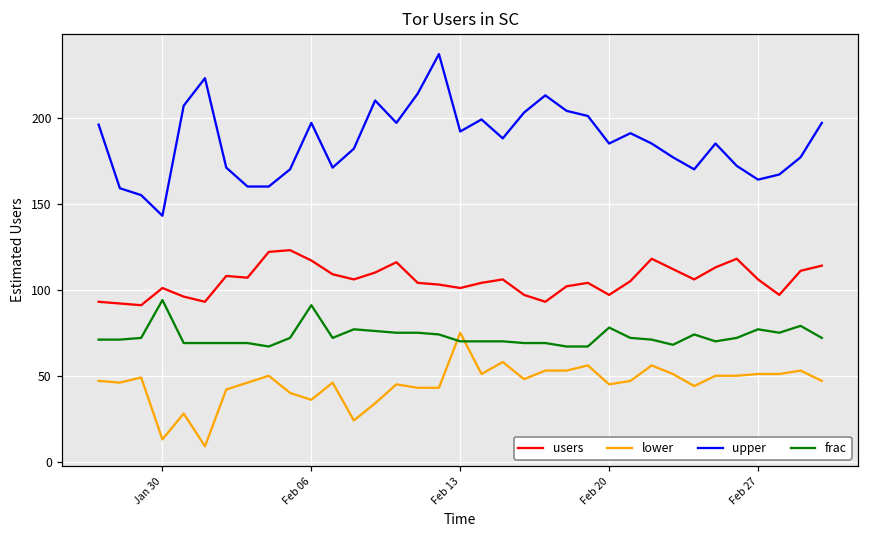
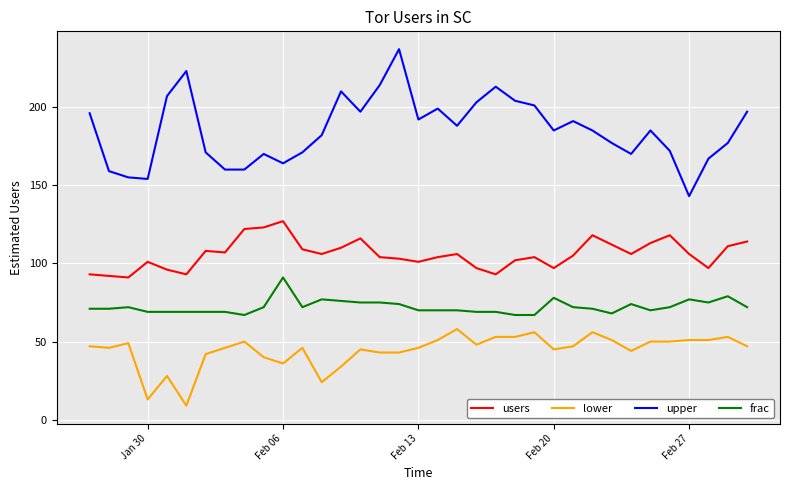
  {
    "users": {
      "Jan 30": 101,
-     "Feb 06": 117,
+     "Feb 06": 127,
      "Feb 13": 101,
      "Feb 20": 97,
      "Feb 27": 106
    },
    "lower": {
      "Jan 30": 13,
      "Feb 06": 36,
-     "Feb 13": 75,
+     "Feb 13": 46,
      "Feb 20": 45,
      "Feb 27": 51
    },
    "upper": {
-     "Jan 30": 143,
-     "Feb 06": 197,
+     "Jan 30": 154,
+     "Feb 06": 164,
      "Feb 13": 192,
      "Feb 20": 185,
-     "Feb 27": 164
+     "Feb 27": 143
    },
    "frac": {
-     "Jan 30": 94,
+     "Jan 30": 69,
      "Feb 06": 91,
      "Feb 13": 70,
      "Feb 20": 78,
      "Feb 27": 77
    }
  }
